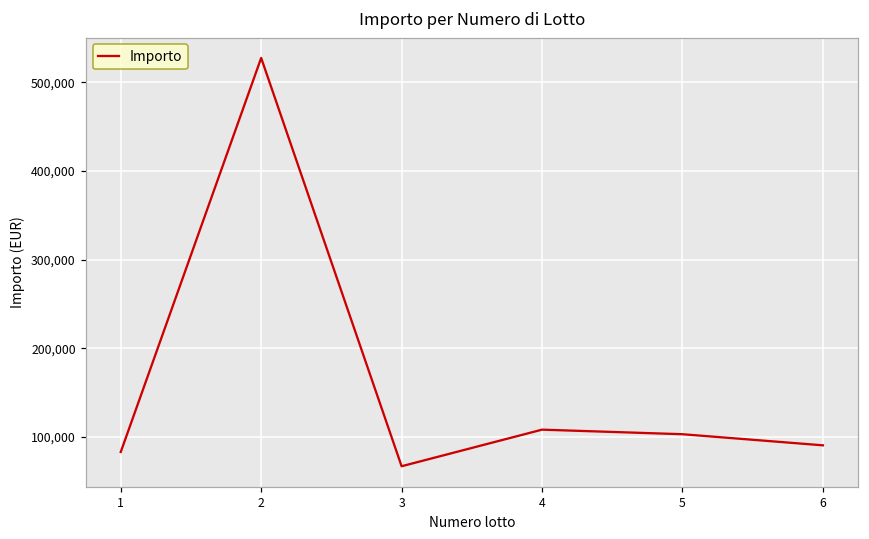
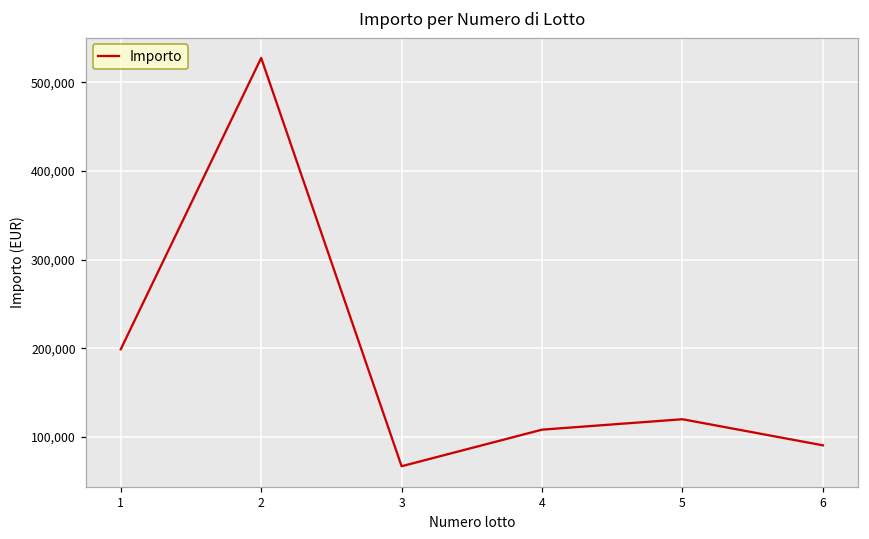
  {
-   "1": "80,000",
+   "1": "200,000",
    "2": "530,000",
    "3": "70,000",
    "4": "110,000",
-   "5": "100,000",
+   "5": "120,000",
    "6": "90,000"
  }
